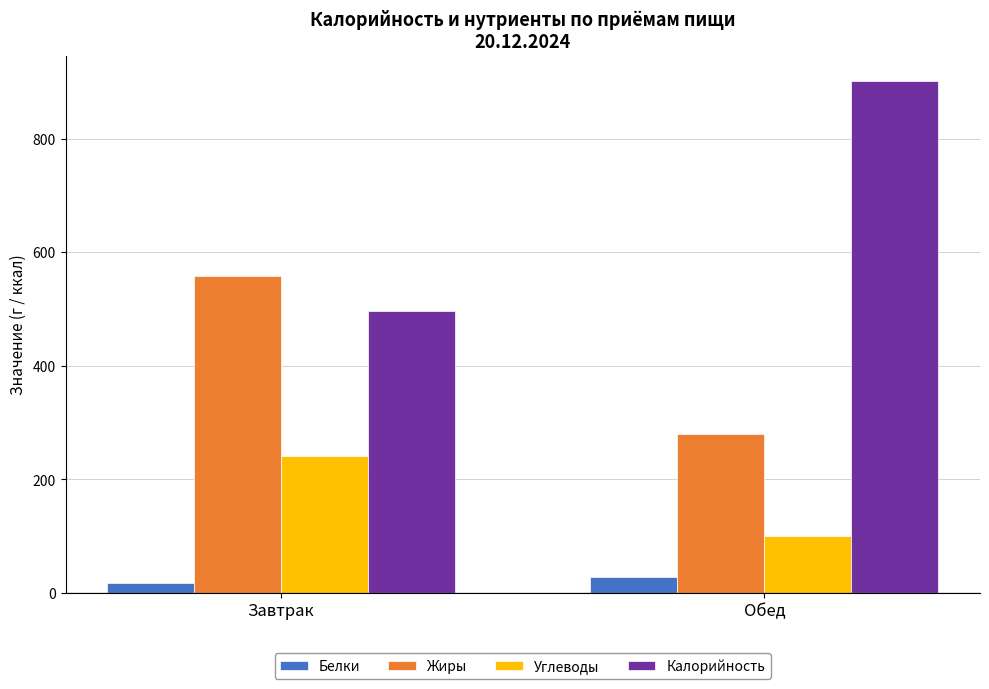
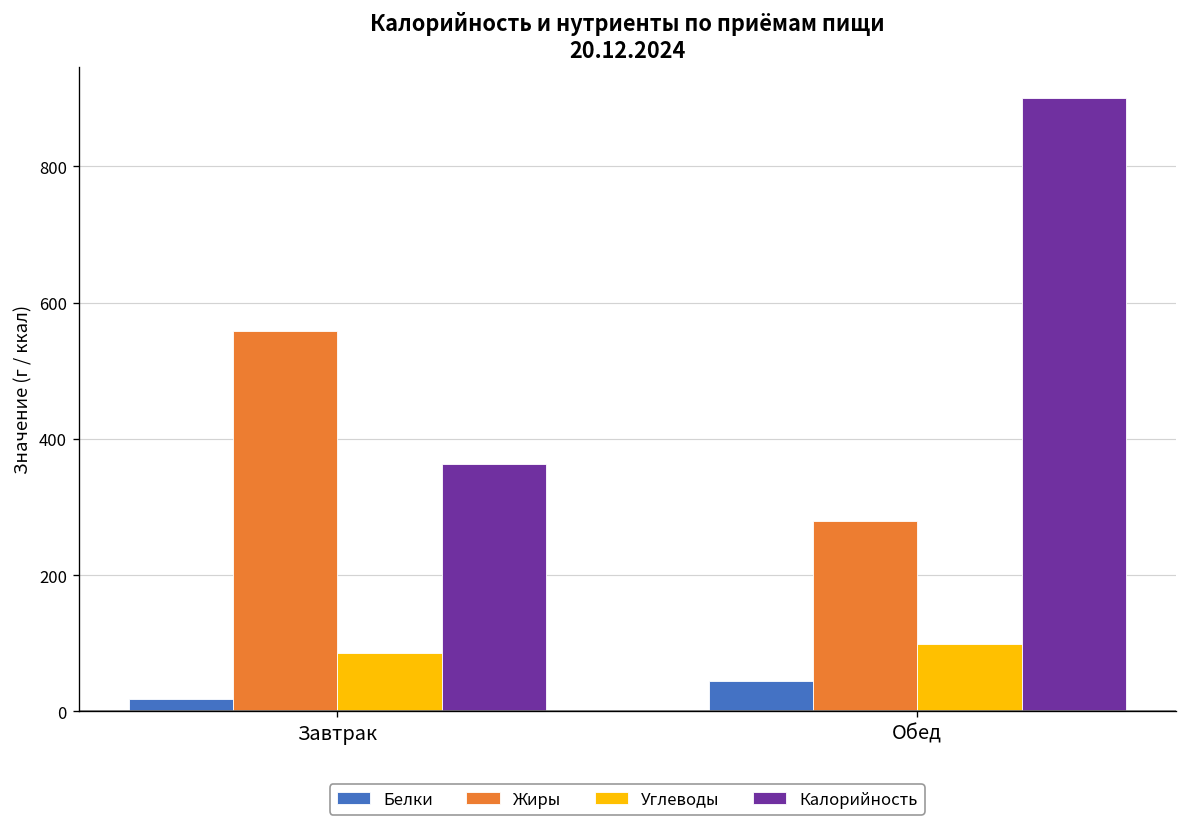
  {
    "Белки": {
      "Завтрак": 20,
-     "Обед": 30
+     "Обед": 50
    },
    "Жиры": {
      "Завтрак": 560,
      "Обед": 280
    },
    "Углеводы": {
-     "Завтрак": 240,
+     "Завтрак": 90,
      "Обед": 100
    },
    "Калорийность": {
-     "Завтрак": 500,
+     "Завтрак": 360,
      "Обед": 900
    }
  }
